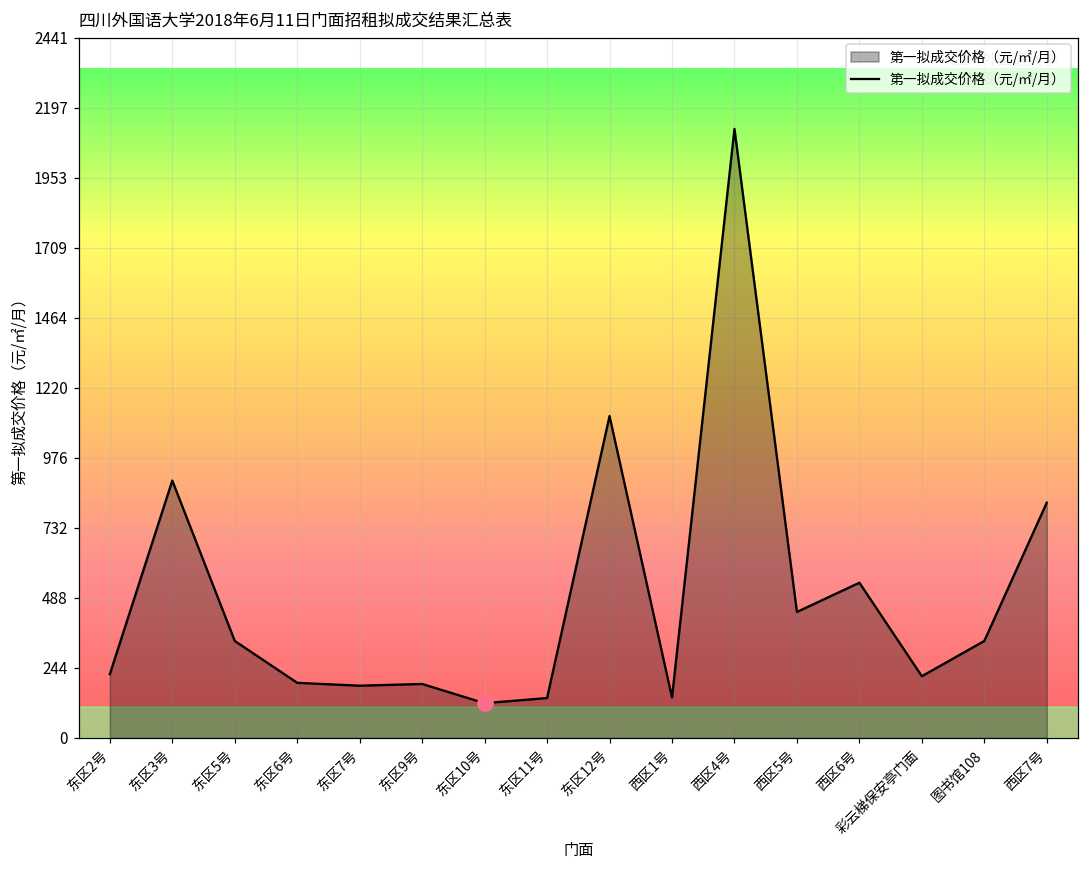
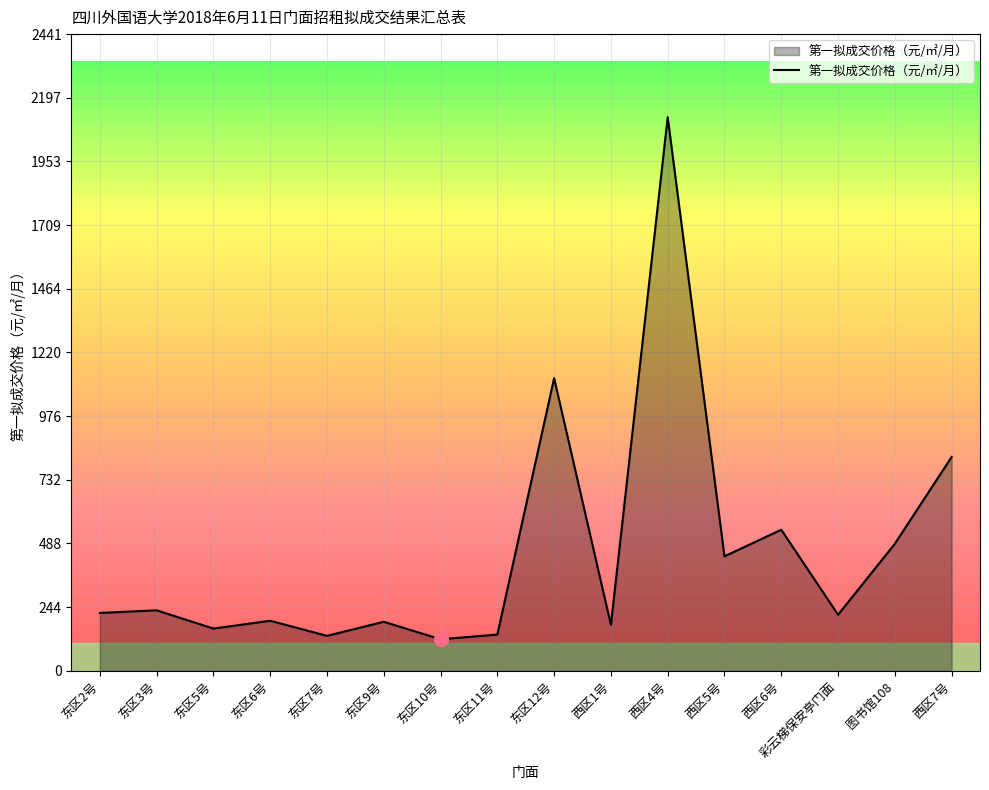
  {
    "第一拟成交价格（元/㎡/月）": {
      "东区2号": 220,
-     "东区3号": 900,
-     "东区5号": 340,
+     "东区3号": 230,
+     "东区5号": 160,
      "东区6号": 190,
-     "东区7号": 180,
+     "东区7号": 130,
      "东区9号": 190,
      "东区11号": 140,
      "东区12号": 1120,
-     "西区1号": 140,
+     "西区1号": 180,
      "西区4号": 2120,
      "西区5号": 440,
      "西区6号": 540,
      "彩云梯保安亭门面": 220,
-     "图书馆108": 340,
+     "图书馆108": 490,
      "西区7号": 820
    }
  }
